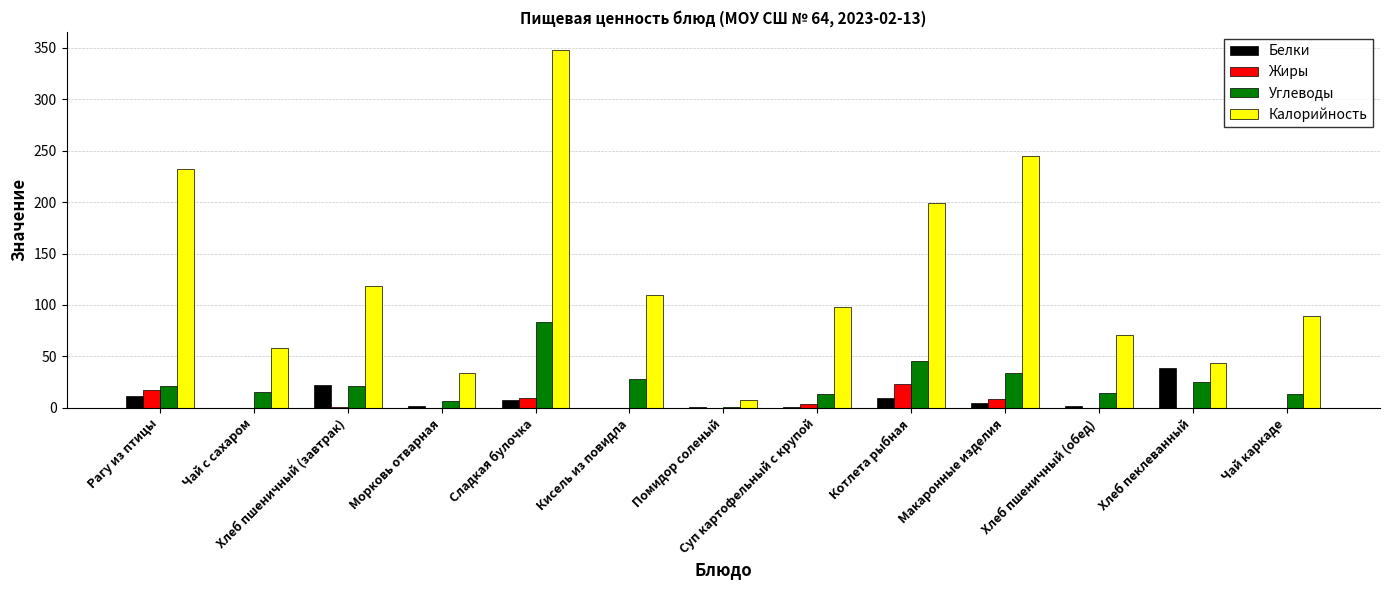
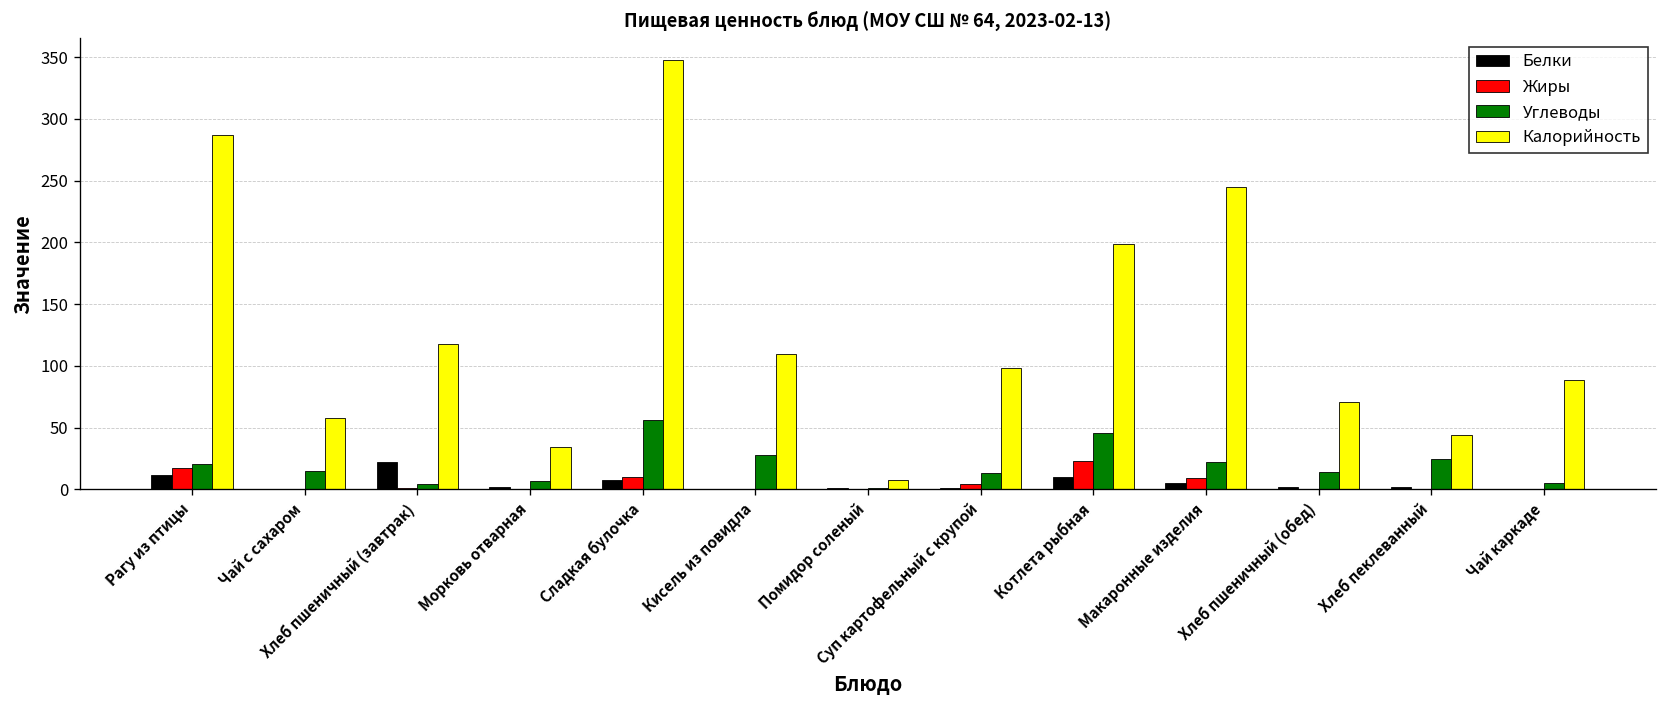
  {
    "Белки": {
      "Рагу из птицы": 12,
      "Чай с сахаром": 0,
      "Хлеб пшеничный (завтрак)": 22,
      "Сладкая булочка": 8,
      "Кисель из повидла": 0,
      "Котлета рыбная": 10,
      "Макаронные изделия": 5,
-     "Хлеб пеклеванный": 39,
+     "Хлеб пеклеванный": 2,
      "Чай каркаде": 0
    },
    "Жиры": {
      "Рагу из птицы": 17,
      "Чай с сахаром": 0,
      "Морковь отварная": 0,
      "Сладкая булочка": 10,
      "Кисель из повидла": 0,
      "Помидор соленый": 0,
      "Суп картофельный с крупой": 4,
      "Котлета рыбная": 23,
      "Макаронные изделия": 9,
      "Хлеб пшеничный (обед)": 0,
      "Хлеб пеклеванный": 0,
      "Чай каркаде": 0
    },
    "Углеводы": {
      "Рагу из птицы": 21,
      "Чай с сахаром": 15,
-     "Хлеб пшеничный (завтрак)": 21,
+     "Хлеб пшеничный (завтрак)": 4,
      "Морковь отварная": 7,
-     "Сладкая булочка": 83,
+     "Сладкая булочка": 56,
      "Кисель из повидла": 28,
      "Суп картофельный с крупой": 13,
      "Котлета рыбная": 46,
-     "Макаронные изделия": 34,
+     "Макаронные изделия": 22,
      "Хлеб пшеничный (обед)": 14,
      "Хлеб пеклеванный": 25,
-     "Чай каркаде": 13
+     "Чай каркаде": 5
    },
    "Калорийность": {
-     "Рагу из птицы": 232,
+     "Рагу из птицы": 287,
      "Чай с сахаром": 58,
      "Хлеб пшеничный (завтрак)": 118,
      "Морковь отварная": 34,
      "Сладкая булочка": 348,
      "Кисель из повидла": 110,
      "Помидор соленый": 8,
      "Суп картофельный с крупой": 98,
      "Котлета рыбная": 199,
      "Макаронные изделия": 245,
      "Хлеб пшеничный (обед)": 71,
      "Хлеб пеклеванный": 44,
      "Чай каркаде": 89
    }
  }
